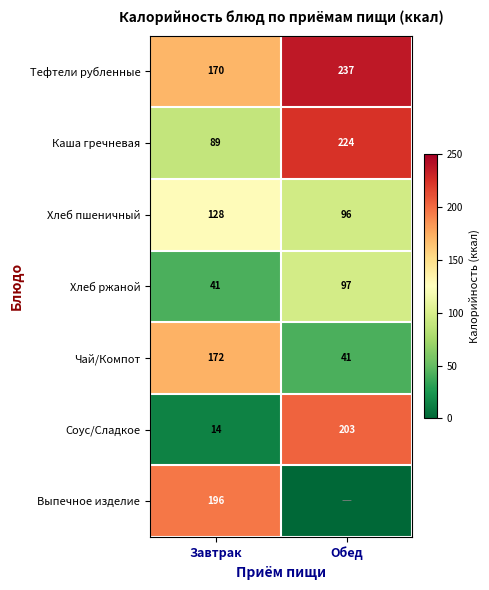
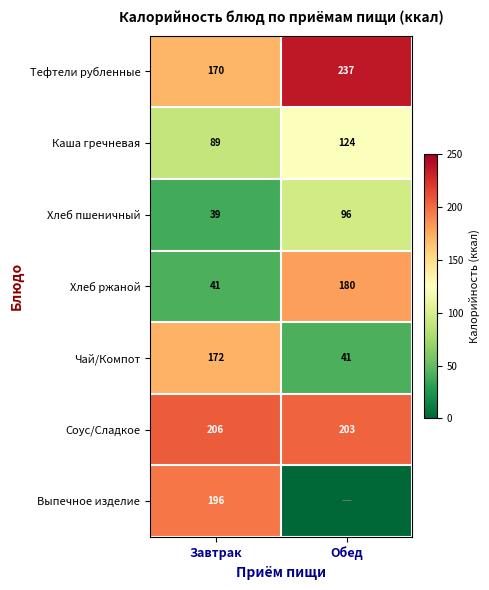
  {
    "Тефтели рубленные": {
      "Завтрак": 170,
      "Обед": 237
    },
    "Каша гречневая": {
      "Завтрак": 89,
-     "Обед": 224
+     "Обед": 124
    },
    "Хлеб пшеничный": {
-     "Завтрак": 128,
+     "Завтрак": 39,
      "Обед": 96
    },
    "Хлеб ржаной": {
      "Завтрак": 41,
-     "Обед": 97
+     "Обед": 180
    },
    "Чай/Компот": {
      "Завтрак": 172,
      "Обед": 41
    },
    "Соус/Сладкое": {
-     "Завтрак": 14,
+     "Завтрак": 206,
      "Обед": 203
    },
    "Выпечное изделие": {
      "Завтрак": 196
    }
  }
